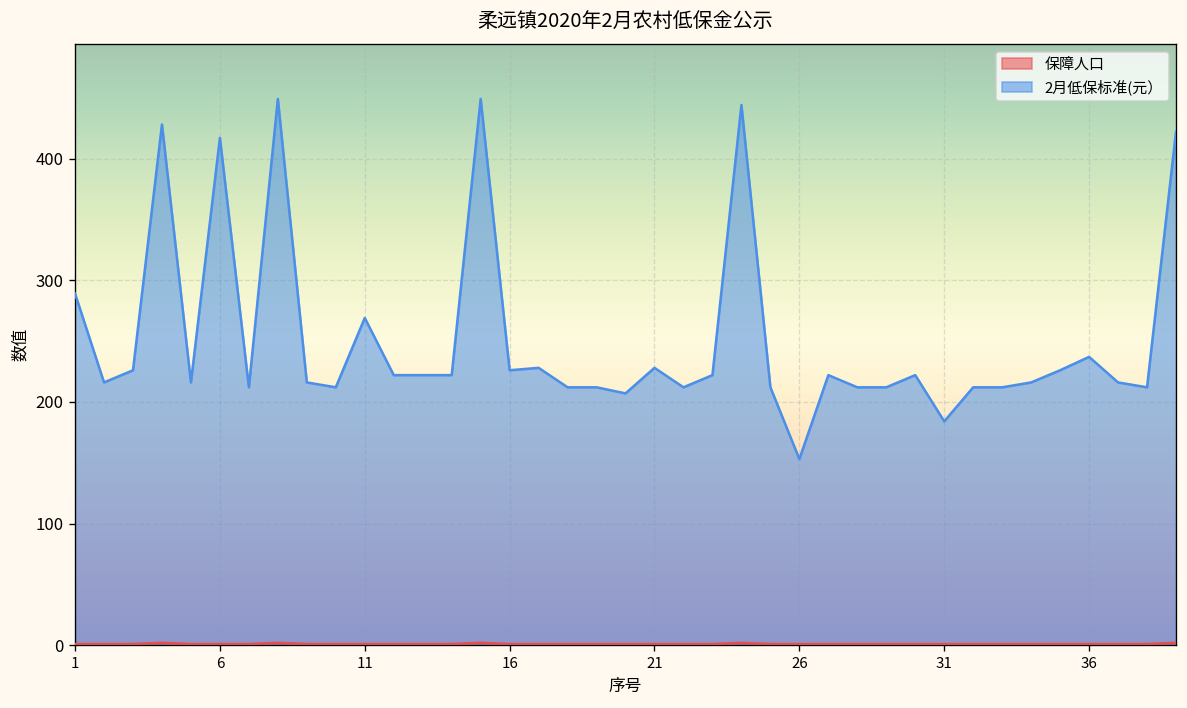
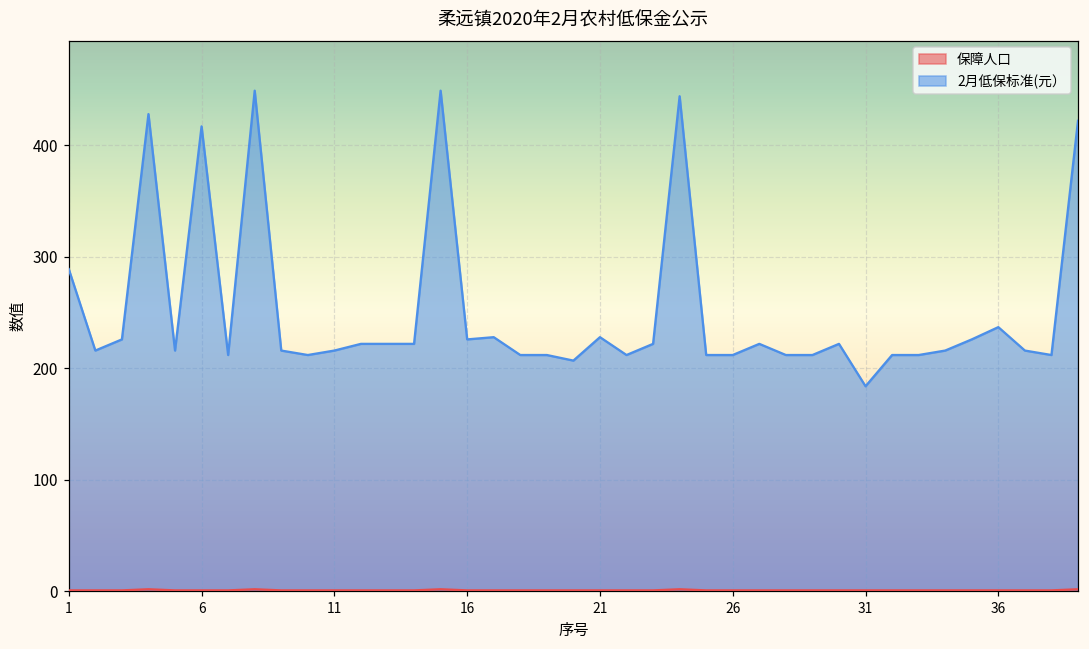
  {
    "保障人口": {
      "1": 1,
      "6": 1,
      "11": 1,
      "16": 1,
      "21": 1,
      "26": 1,
      "31": 1,
      "36": 1
    },
    "2月低保标准(元）": {
      "1": 289,
      "6": 417,
-     "11": 269,
+     "11": 216,
      "16": 226,
      "21": 228,
-     "26": 153,
+     "26": 212,
      "31": 184,
      "36": 237
    }
  }
